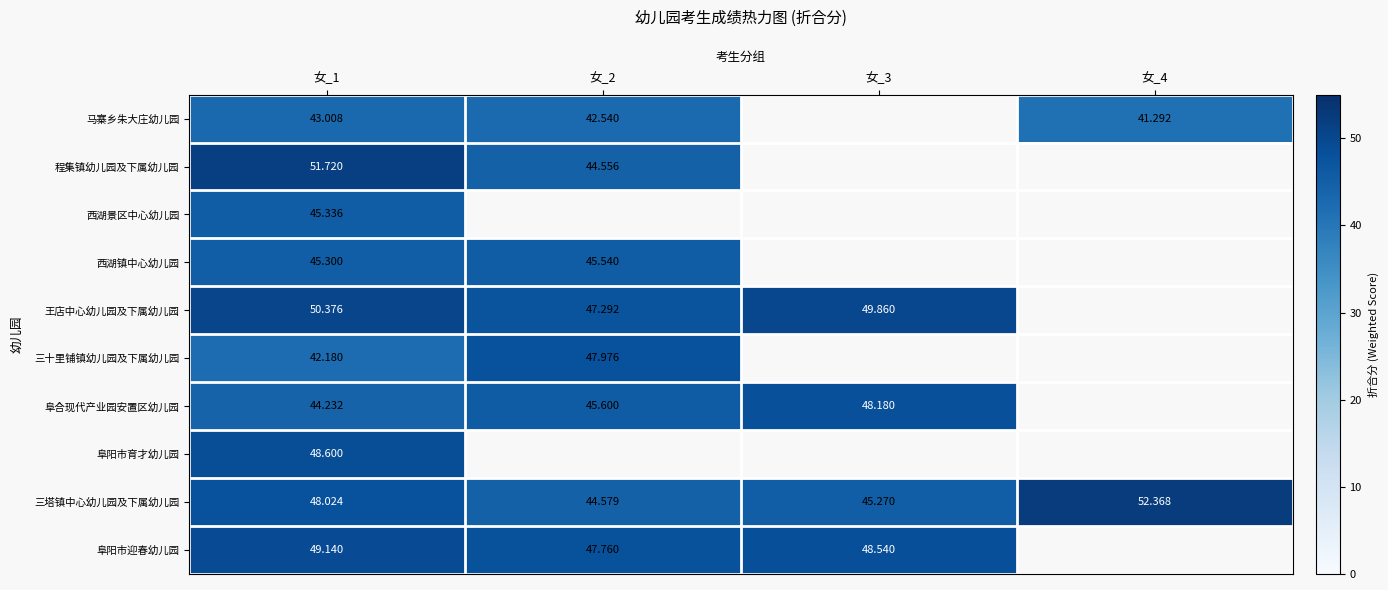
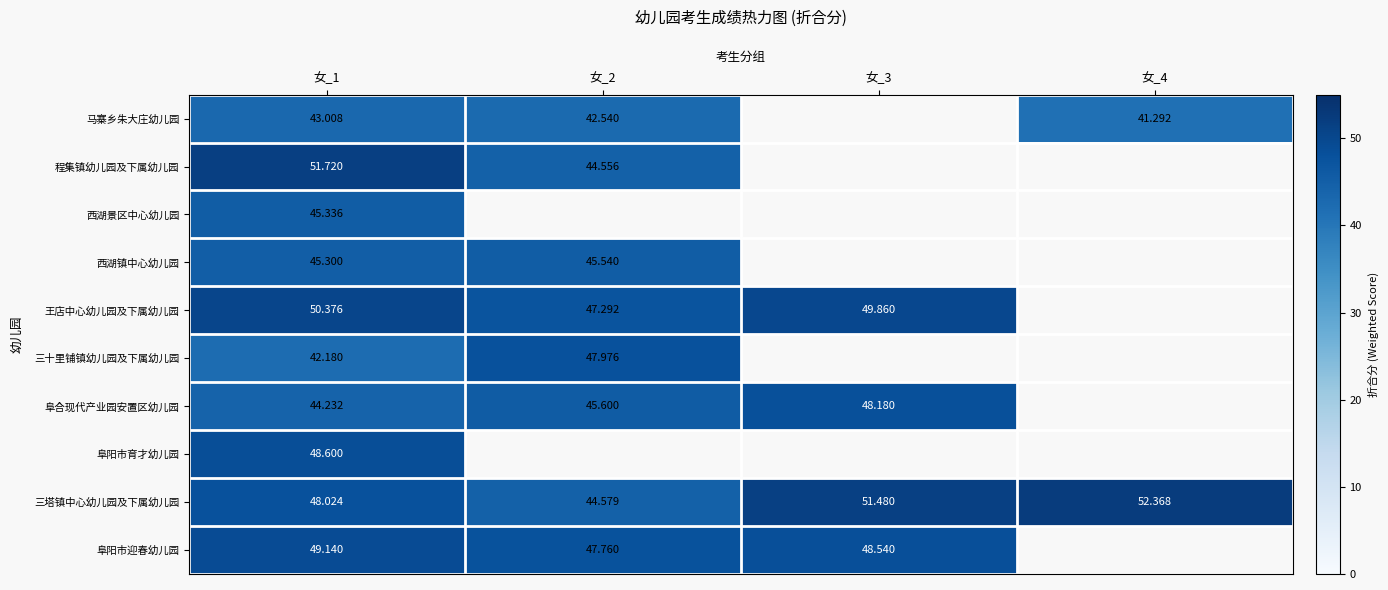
  {
    "马寨乡朱大庄幼儿园": {
      "女_1": 43.008,
      "女_2": 42.540,
      "女_4": 41.292
    },
    "程集镇幼儿园及下属幼儿园": {
      "女_1": 51.720,
      "女_2": 44.556
    },
    "西湖景区中心幼儿园": {
      "女_1": 45.336
    },
    "西湖镇中心幼儿园": {
      "女_1": 45.300,
      "女_2": 45.540
    },
    "王店中心幼儿园及下属幼儿园": {
      "女_1": 50.376,
      "女_2": 47.292,
      "女_3": 49.860
    },
    "三十里铺镇幼儿园及下属幼儿园": {
      "女_1": 42.180,
      "女_2": 47.976
    },
    "阜合现代产业园安置区幼儿园": {
      "女_1": 44.232,
      "女_2": 45.600,
      "女_3": 48.180
    },
    "阜阳市育才幼儿园": {
      "女_1": 48.600
    },
    "三塔镇中心幼儿园及下属幼儿园": {
      "女_1": 48.024,
      "女_2": 44.579,
-     "女_3": 45.270,
+     "女_3": 51.480,
      "女_4": 52.368
    },
    "阜阳市迎春幼儿园": {
      "女_1": 49.140,
      "女_2": 47.760,
      "女_3": 48.540
    }
  }
